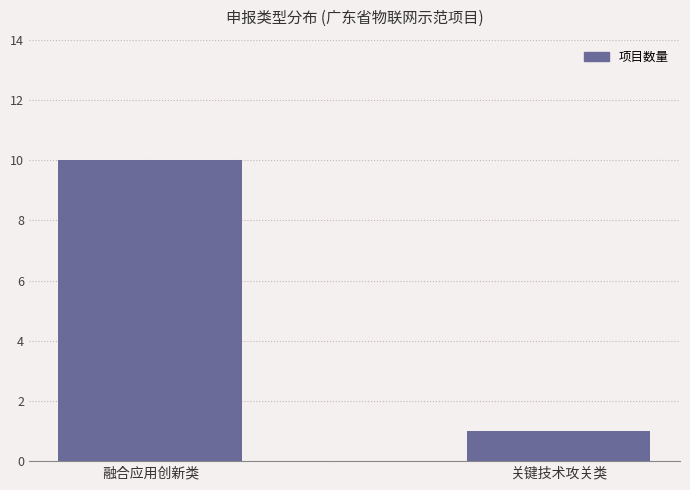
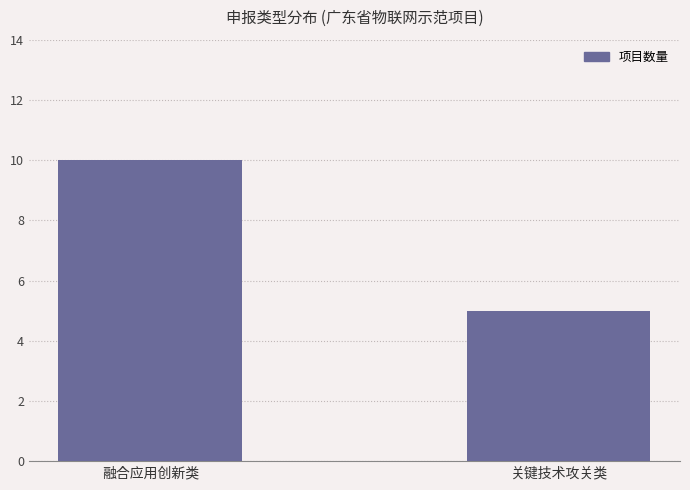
  {
    "融合应用创新类": 10,
-   "关键技术攻关类": 1
+   "关键技术攻关类": 5
  }
